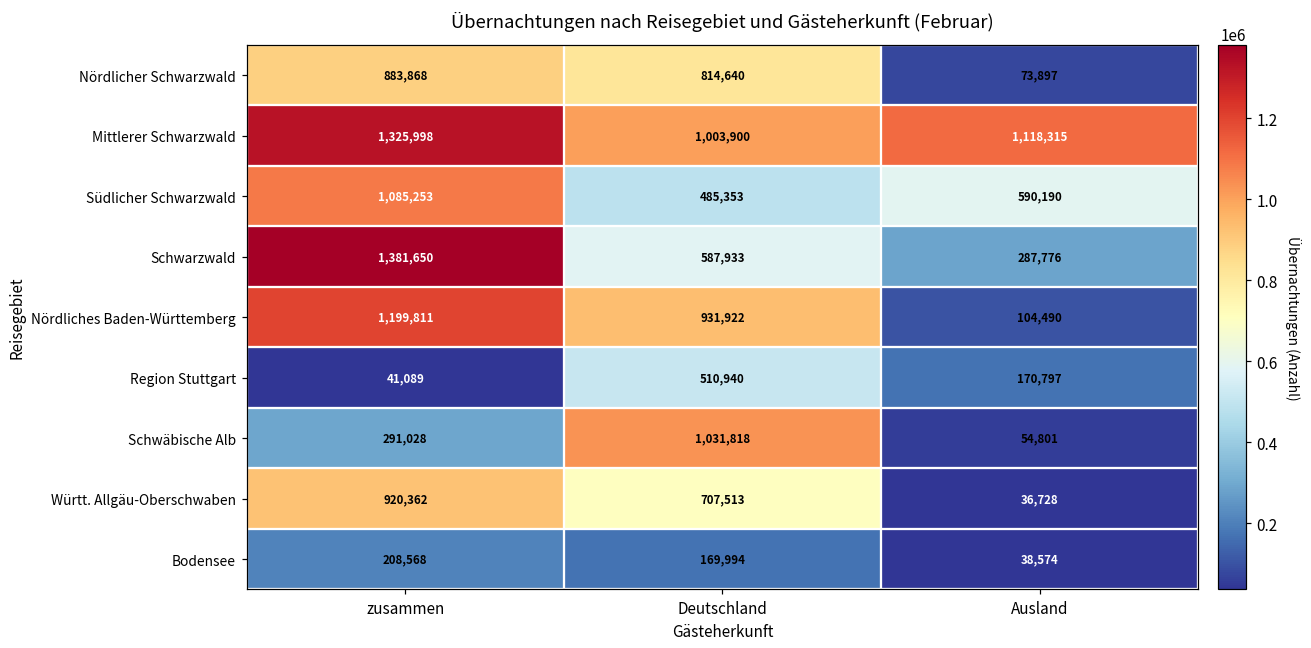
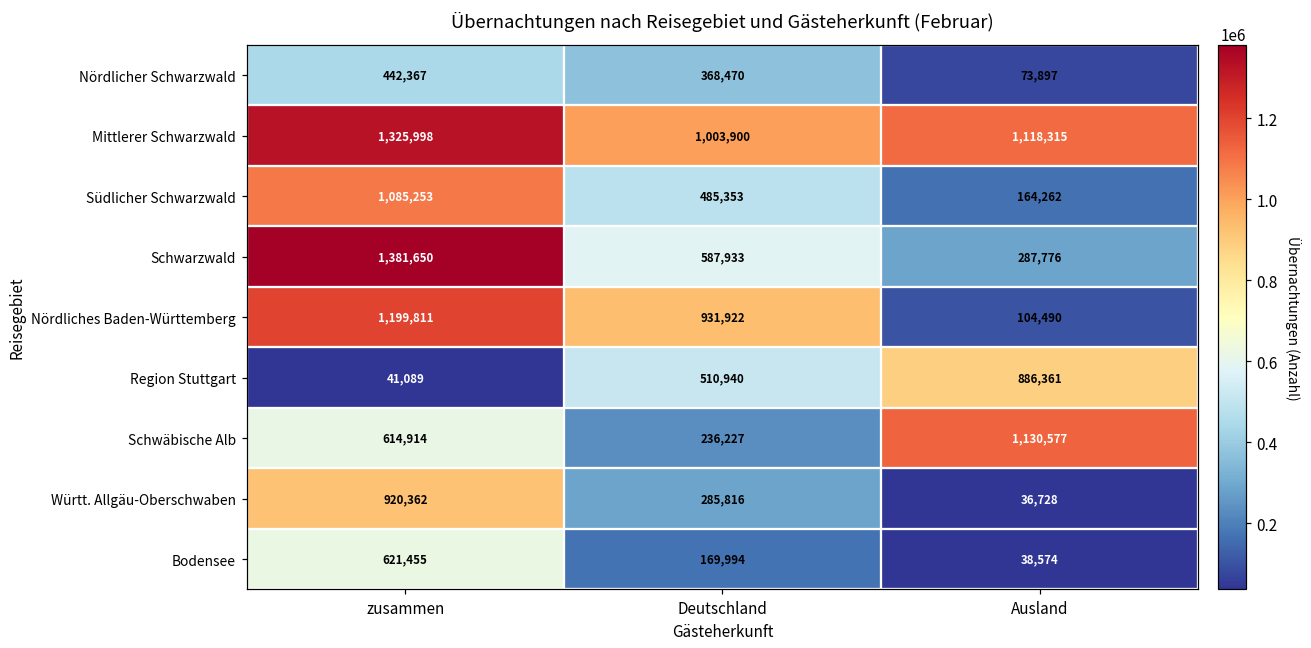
  {
    "Nördlicher Schwarzwald": {
-     "zusammen": "883,868",
-     "Deutschland": "814,640",
+     "zusammen": "442,367",
+     "Deutschland": "368,470",
      "Ausland": "73,897"
    },
    "Mittlerer Schwarzwald": {
      "zusammen": "1,325,998",
      "Deutschland": "1,003,900",
      "Ausland": "1,118,315"
    },
    "Südlicher Schwarzwald": {
      "zusammen": "1,085,253",
      "Deutschland": "485,353",
-     "Ausland": "590,190"
+     "Ausland": "164,262"
    },
    "Schwarzwald": {
      "zusammen": "1,381,650",
      "Deutschland": "587,933",
      "Ausland": "287,776"
    },
    "Nördliches Baden-Württemberg": {
      "zusammen": "1,199,811",
      "Deutschland": "931,922",
      "Ausland": "104,490"
    },
    "Region Stuttgart": {
      "zusammen": "41,089",
      "Deutschland": "510,940",
-     "Ausland": "170,797"
+     "Ausland": "886,361"
    },
    "Schwäbische Alb": {
-     "zusammen": "291,028",
-     "Deutschland": "1,031,818",
-     "Ausland": "54,801"
+     "zusammen": "614,914",
+     "Deutschland": "236,227",
+     "Ausland": "1,130,577"
    },
    "Württ. Allgäu-Oberschwaben": {
      "zusammen": "920,362",
-     "Deutschland": "707,513",
+     "Deutschland": "285,816",
      "Ausland": "36,728"
    },
    "Bodensee": {
-     "zusammen": "208,568",
+     "zusammen": "621,455",
      "Deutschland": "169,994",
      "Ausland": "38,574"
    }
  }
